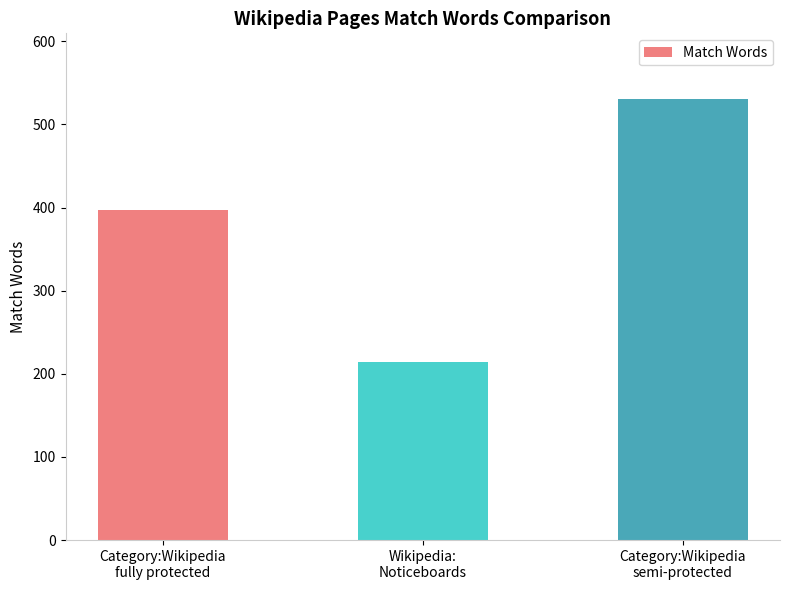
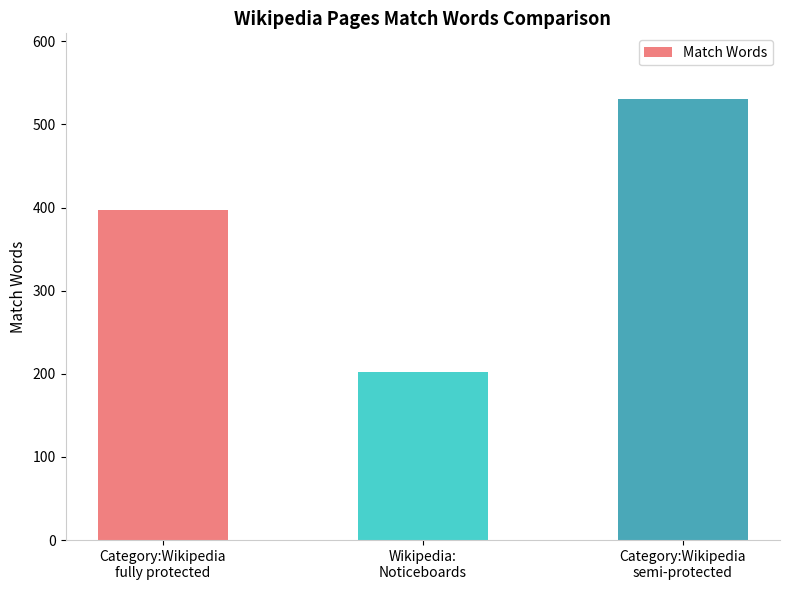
  {
    "Category:Wikipedia fully protected": 400,
-   "Wikipedia: Noticeboards": 210,
+   "Wikipedia: Noticeboards": 200,
    "Category:Wikipedia semi-protected": 530
  }
